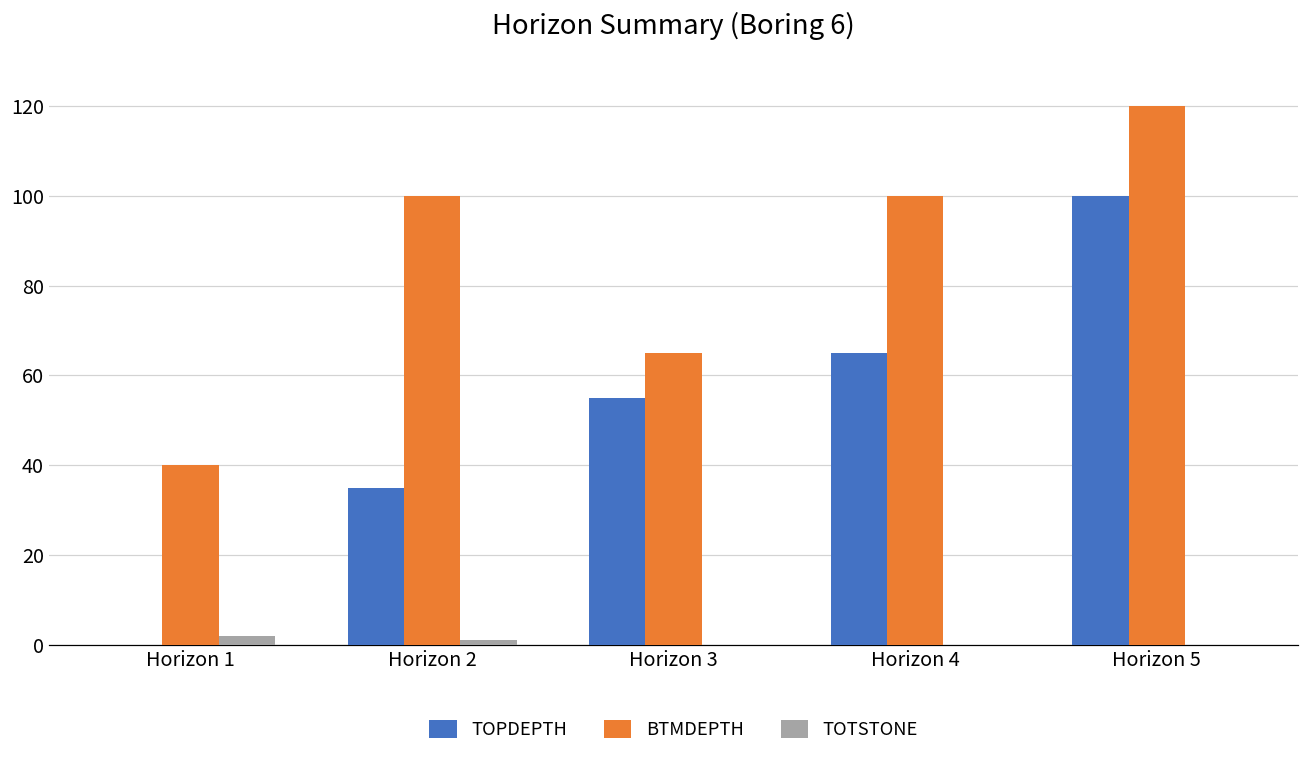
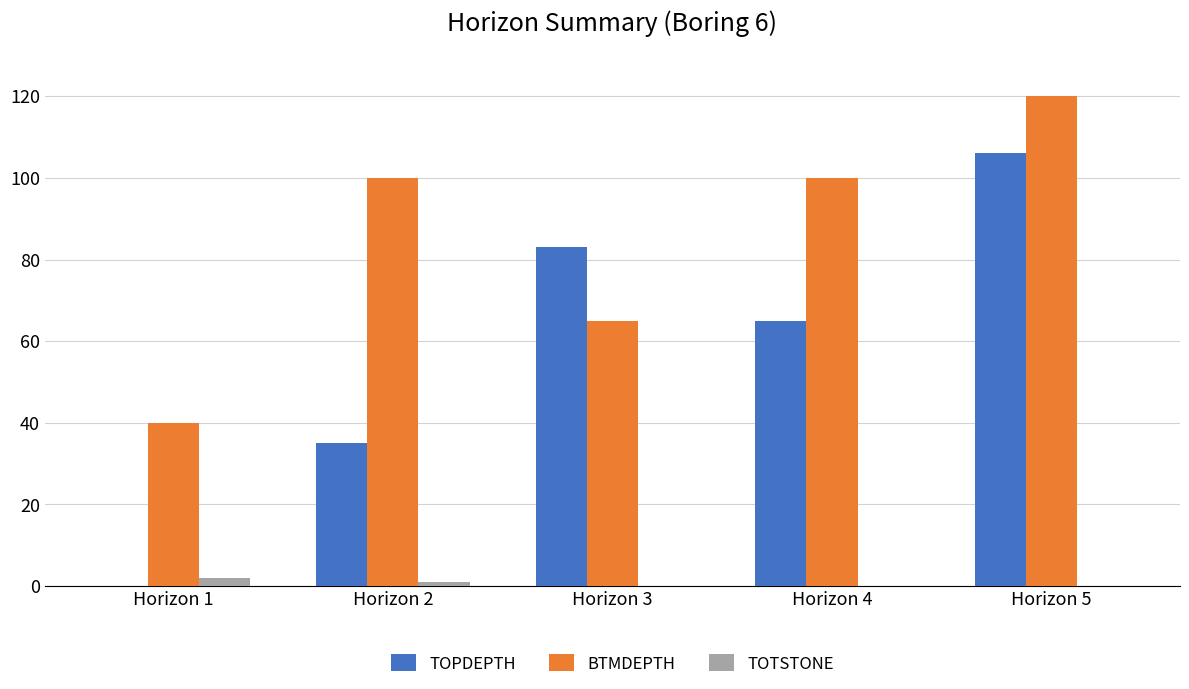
  {
    "TOPDEPTH": {
      "Horizon 1": 0,
      "Horizon 2": 35,
-     "Horizon 3": 55,
+     "Horizon 3": 83,
      "Horizon 4": 65,
-     "Horizon 5": 100
+     "Horizon 5": 106
    },
    "BTMDEPTH": {
      "Horizon 1": 40,
      "Horizon 2": 100,
      "Horizon 3": 65,
      "Horizon 4": 100,
      "Horizon 5": 120
    },
    "TOTSTONE": {
      "Horizon 1": 2,
      "Horizon 2": 1,
      "Horizon 3": 0,
      "Horizon 4": 0,
      "Horizon 5": 0
    }
  }
